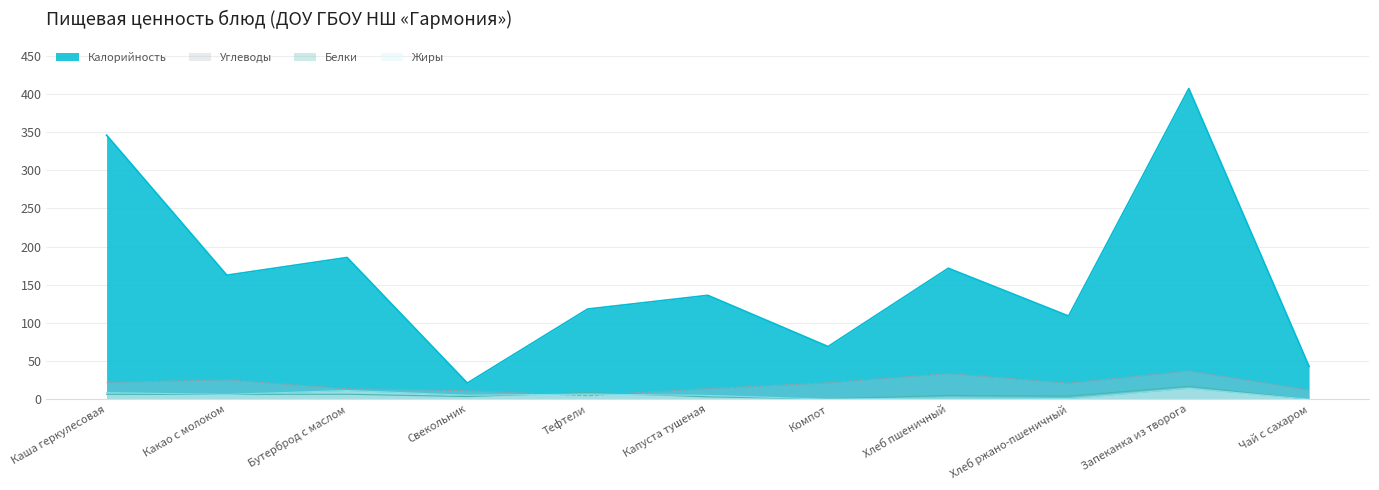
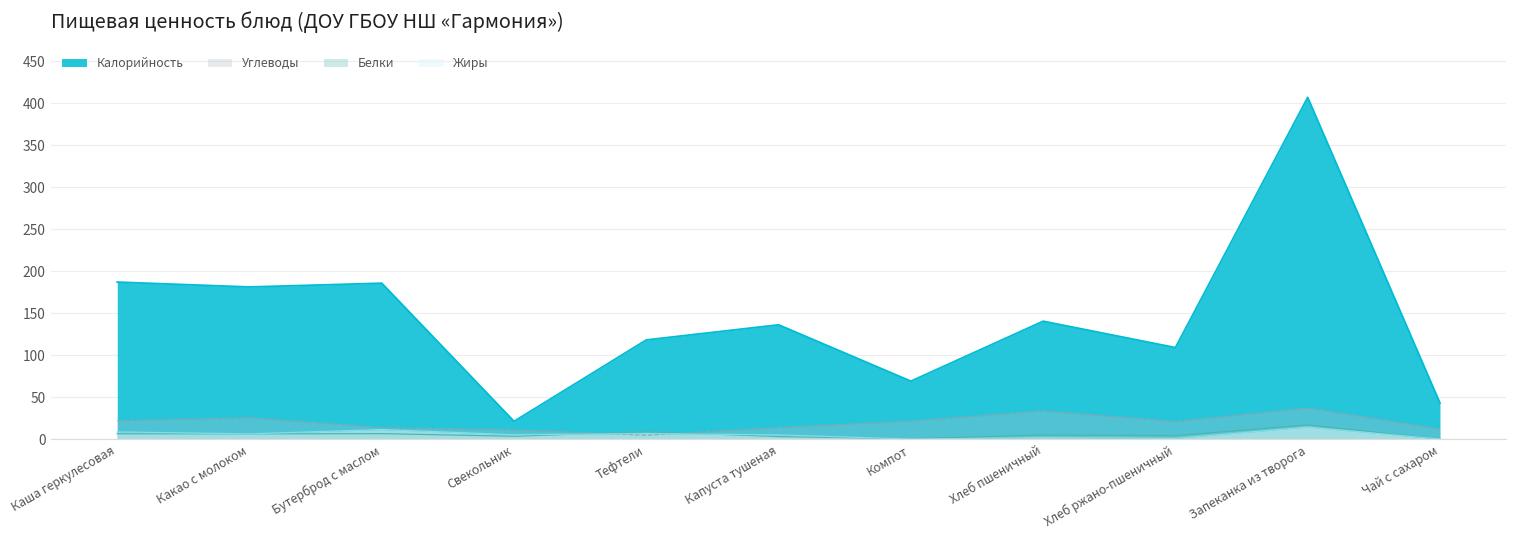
  {
    "Калорийность": {
-     "Каша геркулесовая": 350,
-     "Какао с молоком": 160,
+     "Каша геркулесовая": 190,
+     "Какао с молоком": 180,
      "Бутерброд с маслом": 190,
      "Свекольник": 20,
      "Тефтели": 120,
      "Капуста тушеная": 140,
      "Компот": 70,
-     "Хлеб пшеничный": 170,
+     "Хлеб пшеничный": 140,
      "Хлеб ржано-пшеничный": 110,
      "Запеканка из творога": 410,
      "Чай с сахаром": 40
    }
  }
